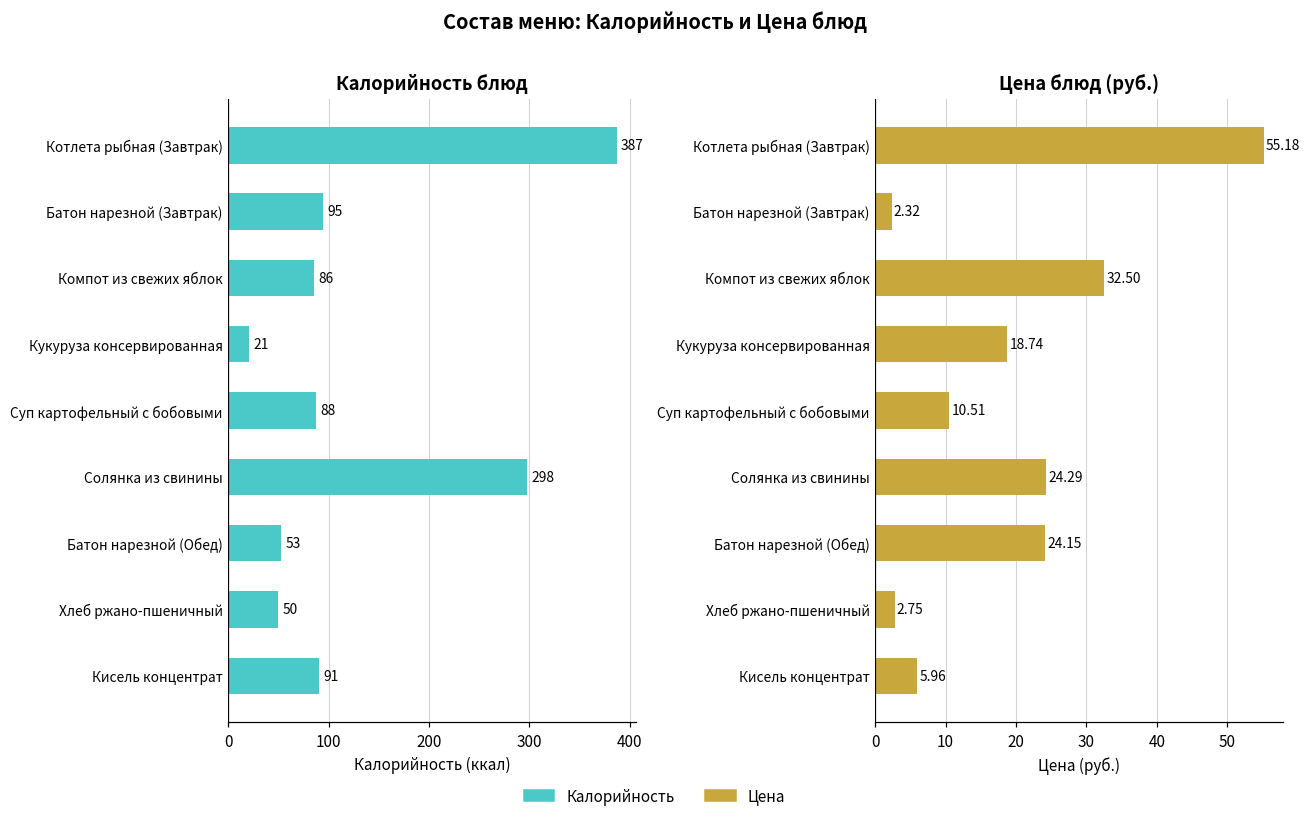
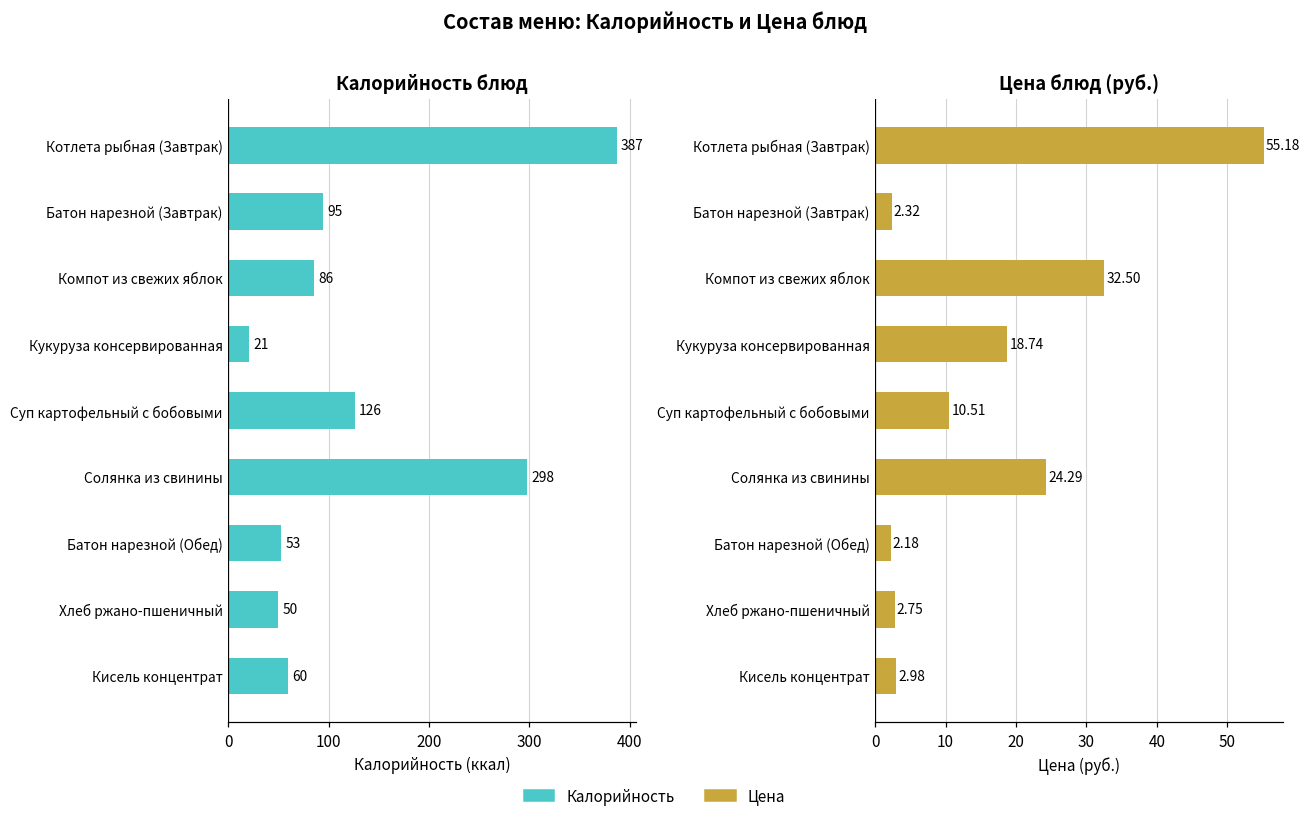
  {
    "Калорийность блюд": {
      "Котлета рыбная (Завтрак)": 387,
      "Батон нарезной (Завтрак)": 95,
      "Компот из свежих яблок": 86,
      "Кукуруза консервированная": 21,
-     "Суп картофельный с бобовыми": 88,
+     "Суп картофельный с бобовыми": 126,
      "Солянка из свинины": 298,
      "Батон нарезной (Обед)": 53,
      "Хлеб ржано-пшеничный": 50,
-     "Кисель концентрат": 91
+     "Кисель концентрат": 60
    },
    "Цена блюд (руб.)": {
      "Котлета рыбная (Завтрак)": 55.18,
      "Батон нарезной (Завтрак)": 2.32,
      "Компот из свежих яблок": 32.50,
      "Кукуруза консервированная": 18.74,
      "Суп картофельный с бобовыми": 10.51,
      "Солянка из свинины": 24.29,
-     "Батон нарезной (Обед)": 24.15,
+     "Батон нарезной (Обед)": 2.18,
      "Хлеб ржано-пшеничный": 2.75,
-     "Кисель концентрат": 5.96
+     "Кисель концентрат": 2.98
    }
  }
